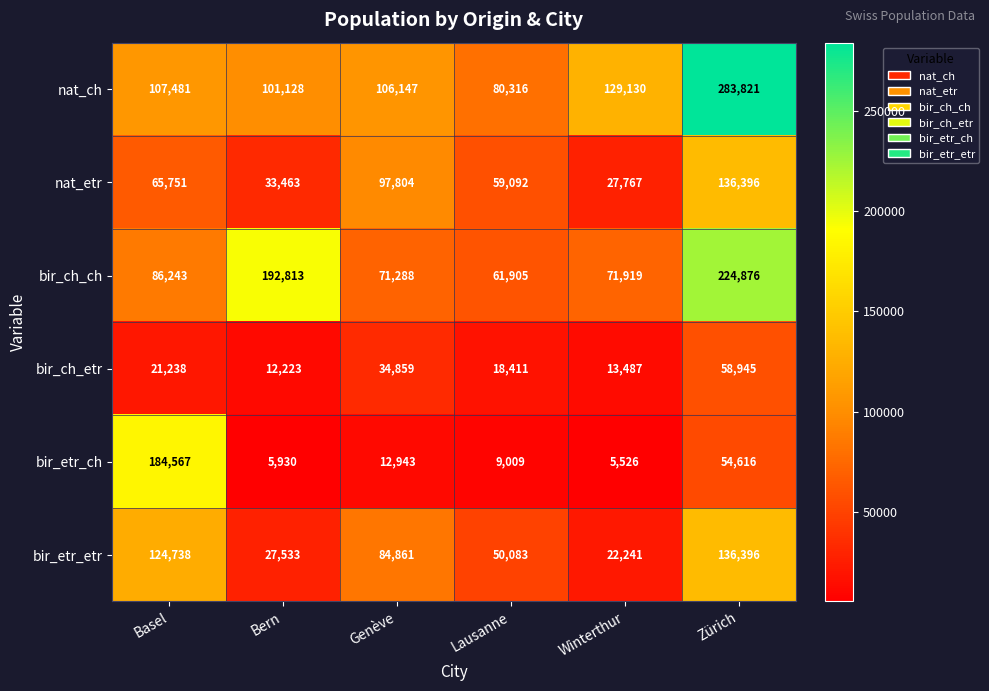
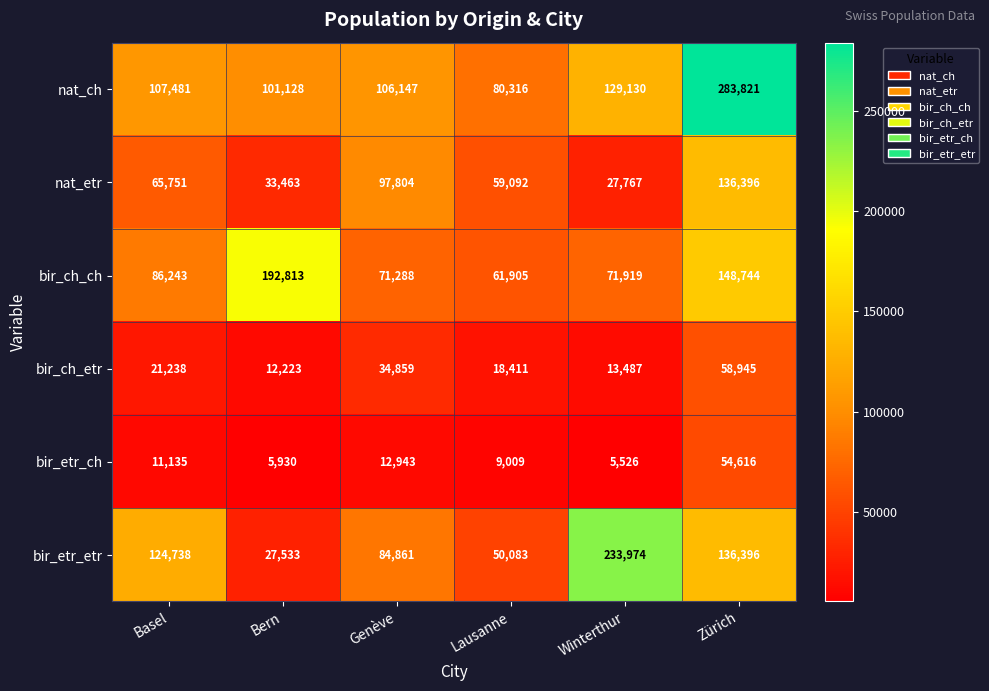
  {
    "nat_ch": {
      "Basel": "107,481",
      "Bern": "101,128",
      "Genève": "106,147",
      "Lausanne": "80,316",
      "Winterthur": "129,130",
      "Zürich": "283,821"
    },
    "nat_etr": {
      "Basel": "65,751",
      "Bern": "33,463",
      "Genève": "97,804",
      "Lausanne": "59,092",
      "Winterthur": "27,767",
      "Zürich": "136,396"
    },
    "bir_ch_ch": {
      "Basel": "86,243",
      "Bern": "192,813",
      "Genève": "71,288",
      "Lausanne": "61,905",
      "Winterthur": "71,919",
-     "Zürich": "224,876"
+     "Zürich": "148,744"
    },
    "bir_ch_etr": {
      "Basel": "21,238",
      "Bern": "12,223",
      "Genève": "34,859",
      "Lausanne": "18,411",
      "Winterthur": "13,487",
      "Zürich": "58,945"
    },
    "bir_etr_ch": {
-     "Basel": "184,567",
+     "Basel": "11,135",
      "Bern": "5,930",
      "Genève": "12,943",
      "Lausanne": "9,009",
      "Winterthur": "5,526",
      "Zürich": "54,616"
    },
    "bir_etr_etr": {
      "Basel": "124,738",
      "Bern": "27,533",
      "Genève": "84,861",
      "Lausanne": "50,083",
-     "Winterthur": "22,241",
+     "Winterthur": "233,974",
      "Zürich": "136,396"
    }
  }
